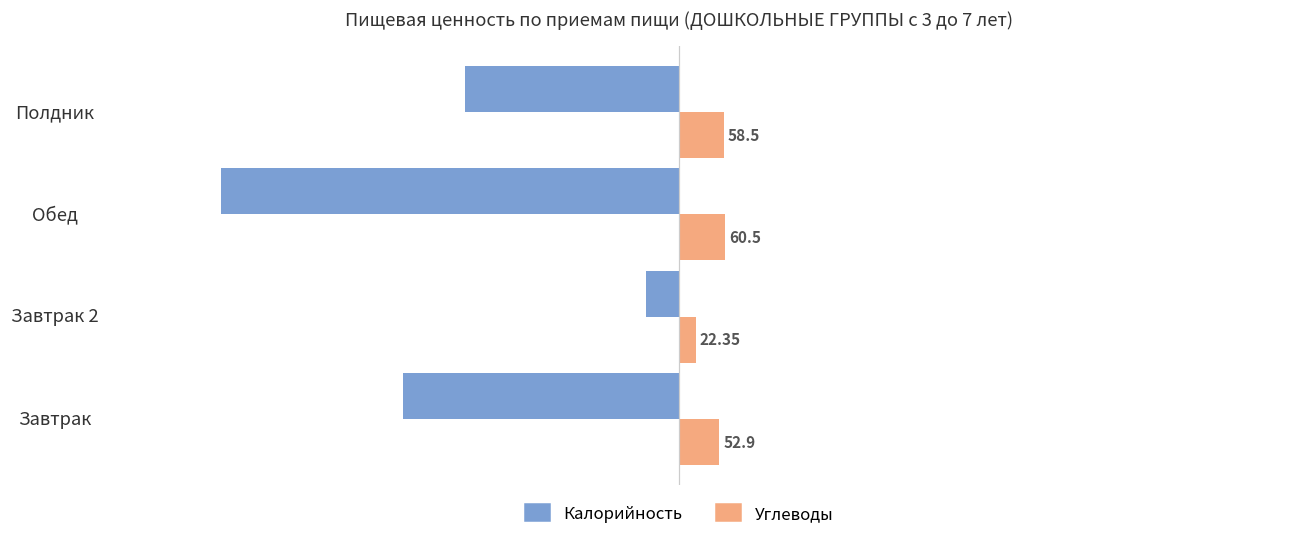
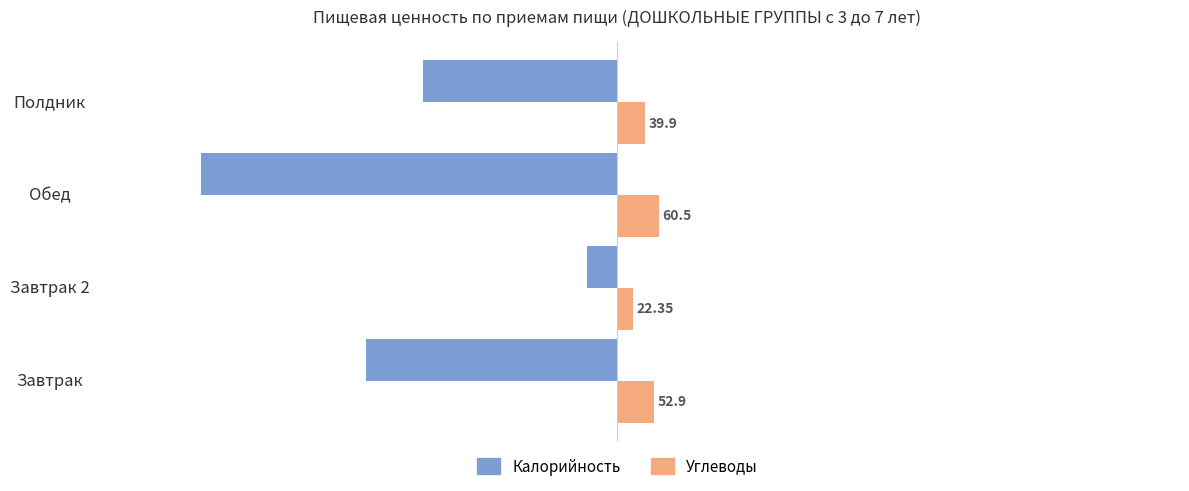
  {
    "Углеводы": {
-     "Полдник": 58.5,
+     "Полдник": 39.9,
      "Обед": 60.5,
      "Завтрак 2": 22.35,
      "Завтрак": 52.9
    }
  }
